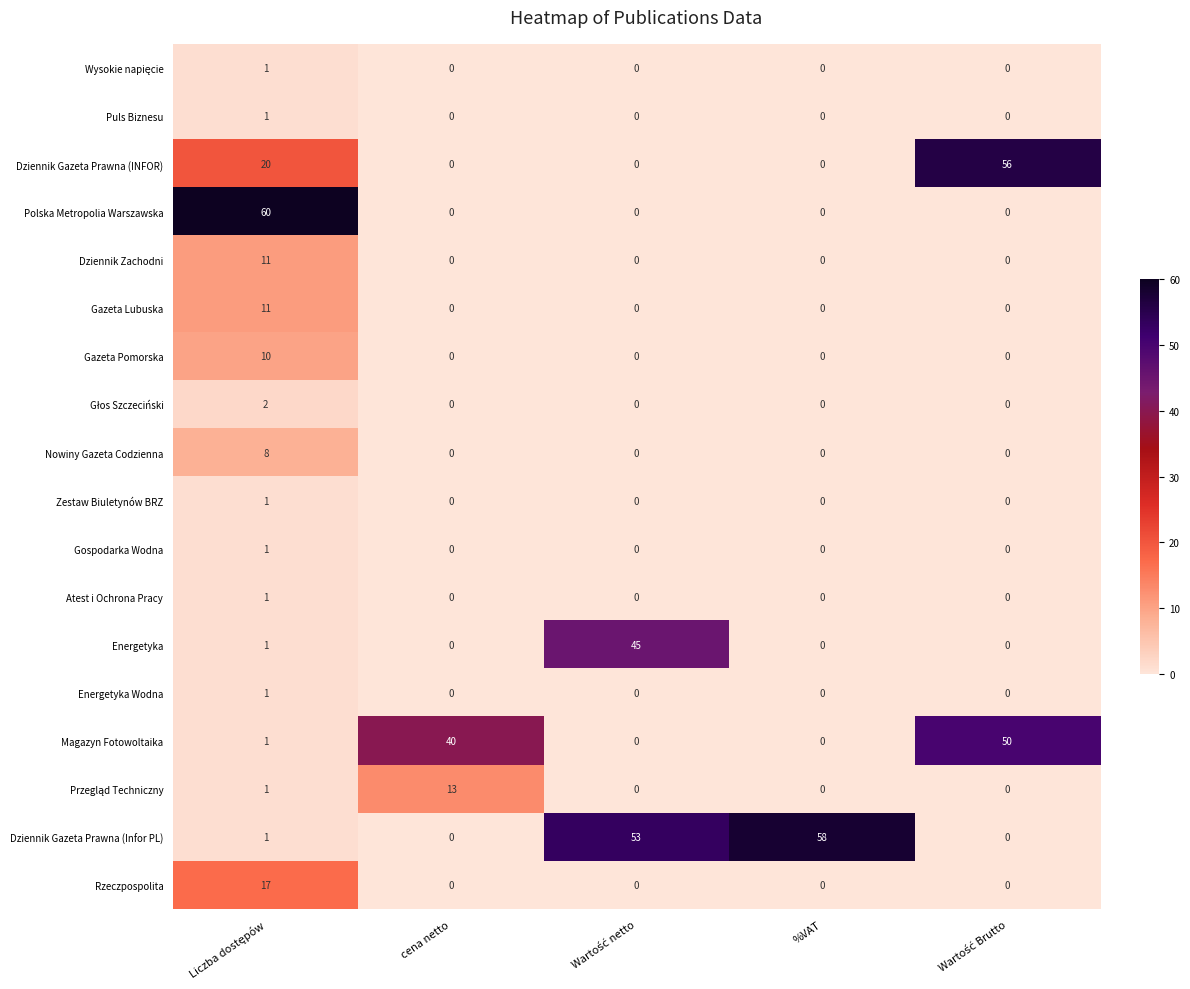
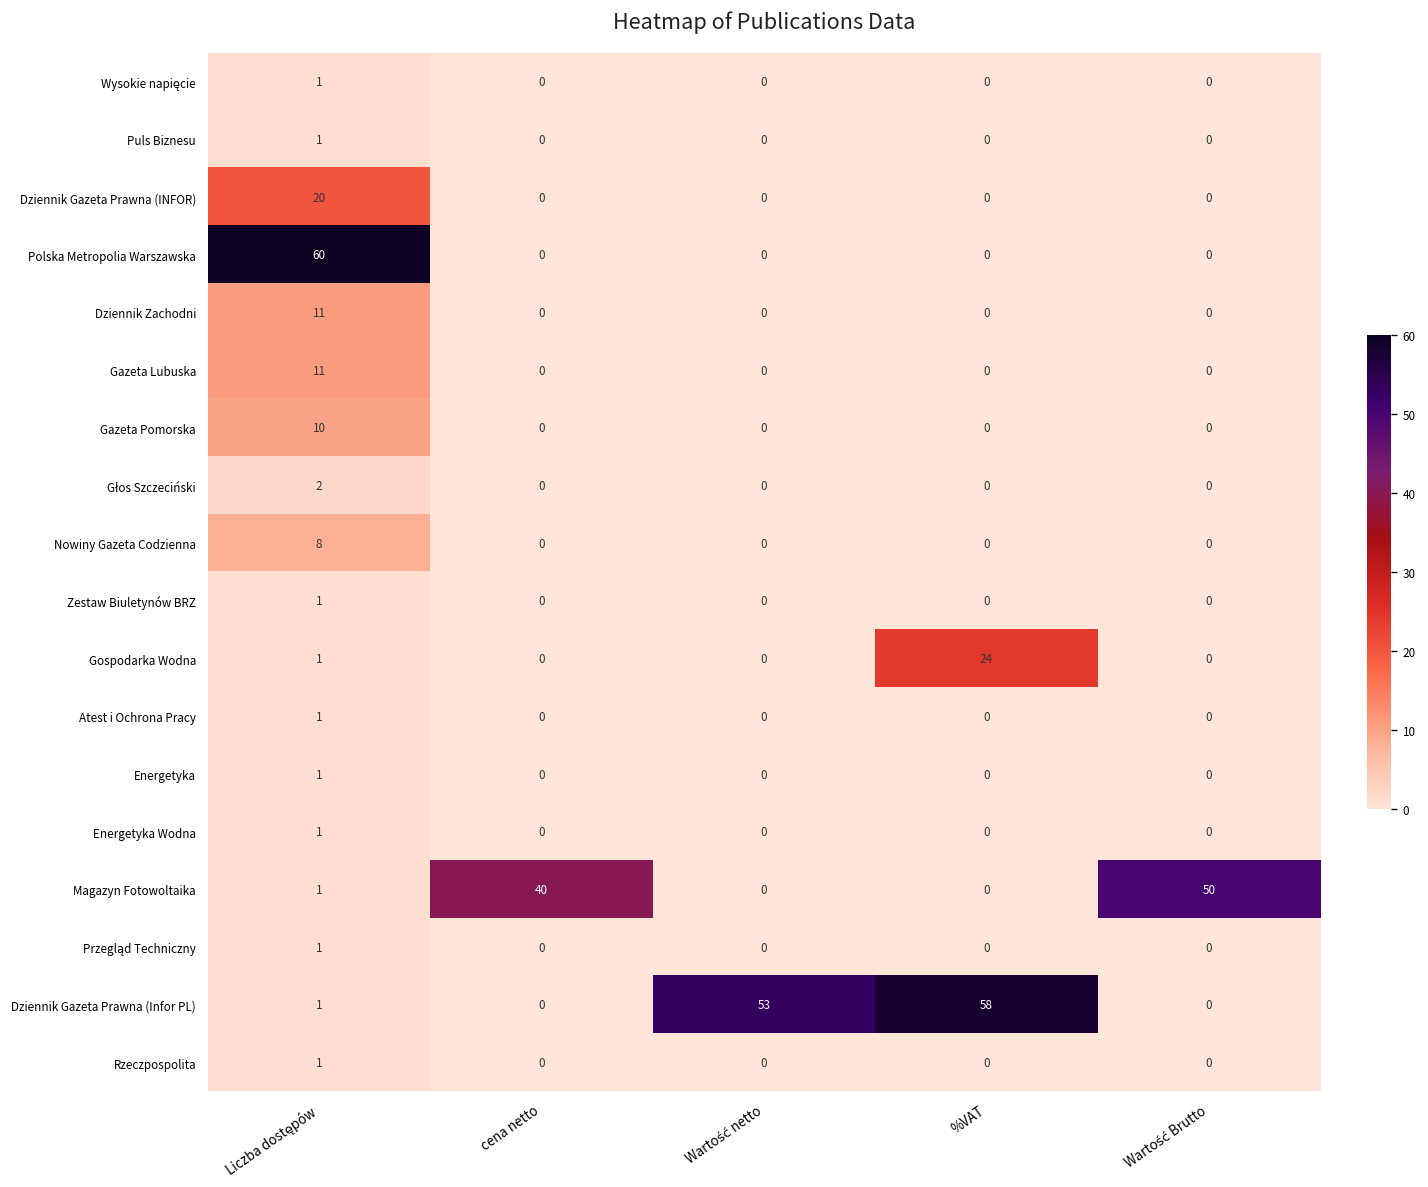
  {
    "Wysokie napięcie": {
      "Liczba dostępów": 1,
      "cena netto": 0,
      "Wartość netto": 0,
      "%VAT": 0,
      "Wartość Brutto": 0
    },
    "Puls Biznesu": {
      "Liczba dostępów": 1,
      "cena netto": 0,
      "Wartość netto": 0,
      "%VAT": 0,
      "Wartość Brutto": 0
    },
    "Dziennik Gazeta Prawna (INFOR)": {
      "Liczba dostępów": 20,
      "cena netto": 0,
      "Wartość netto": 0,
      "%VAT": 0,
-     "Wartość Brutto": 56
+     "Wartość Brutto": 0
    },
    "Polska Metropolia Warszawska": {
      "Liczba dostępów": 60,
      "cena netto": 0,
      "Wartość netto": 0,
      "%VAT": 0,
      "Wartość Brutto": 0
    },
    "Dziennik Zachodni": {
      "Liczba dostępów": 11,
      "cena netto": 0,
      "Wartość netto": 0,
      "%VAT": 0,
      "Wartość Brutto": 0
    },
    "Gazeta Lubuska": {
      "Liczba dostępów": 11,
      "cena netto": 0,
      "Wartość netto": 0,
      "%VAT": 0,
      "Wartość Brutto": 0
    },
    "Gazeta Pomorska": {
      "Liczba dostępów": 10,
      "cena netto": 0,
      "Wartość netto": 0,
      "%VAT": 0,
      "Wartość Brutto": 0
    },
    "Głos Szczeciński": {
      "Liczba dostępów": 2,
      "cena netto": 0,
      "Wartość netto": 0,
      "%VAT": 0,
      "Wartość Brutto": 0
    },
    "Nowiny Gazeta Codzienna": {
      "Liczba dostępów": 8,
      "cena netto": 0,
      "Wartość netto": 0,
      "%VAT": 0,
      "Wartość Brutto": 0
    },
    "Zestaw Biuletynów BRZ": {
      "Liczba dostępów": 1,
      "cena netto": 0,
      "Wartość netto": 0,
      "%VAT": 0,
      "Wartość Brutto": 0
    },
    "Gospodarka Wodna": {
      "Liczba dostępów": 1,
      "cena netto": 0,
      "Wartość netto": 0,
-     "%VAT": 0,
+     "%VAT": 24,
      "Wartość Brutto": 0
    },
    "Atest i Ochrona Pracy": {
      "Liczba dostępów": 1,
      "cena netto": 0,
      "Wartość netto": 0,
      "%VAT": 0,
      "Wartość Brutto": 0
    },
    "Energetyka": {
      "Liczba dostępów": 1,
      "cena netto": 0,
-     "Wartość netto": 45,
+     "Wartość netto": 0,
      "%VAT": 0,
      "Wartość Brutto": 0
    },
    "Energetyka Wodna": {
      "Liczba dostępów": 1,
      "cena netto": 0,
      "Wartość netto": 0,
      "%VAT": 0,
      "Wartość Brutto": 0
    },
    "Magazyn Fotowoltaika": {
      "Liczba dostępów": 1,
      "cena netto": 40,
      "Wartość netto": 0,
      "%VAT": 0,
      "Wartość Brutto": 50
    },
    "Przegląd Techniczny": {
      "Liczba dostępów": 1,
-     "cena netto": 13,
+     "cena netto": 0,
      "Wartość netto": 0,
      "%VAT": 0,
      "Wartość Brutto": 0
    },
    "Dziennik Gazeta Prawna (Infor PL)": {
      "Liczba dostępów": 1,
      "cena netto": 0,
      "Wartość netto": 53,
      "%VAT": 58,
      "Wartość Brutto": 0
    },
    "Rzeczpospolita": {
-     "Liczba dostępów": 17,
+     "Liczba dostępów": 1,
      "cena netto": 0,
      "Wartość netto": 0,
      "%VAT": 0,
      "Wartość Brutto": 0
    }
  }
